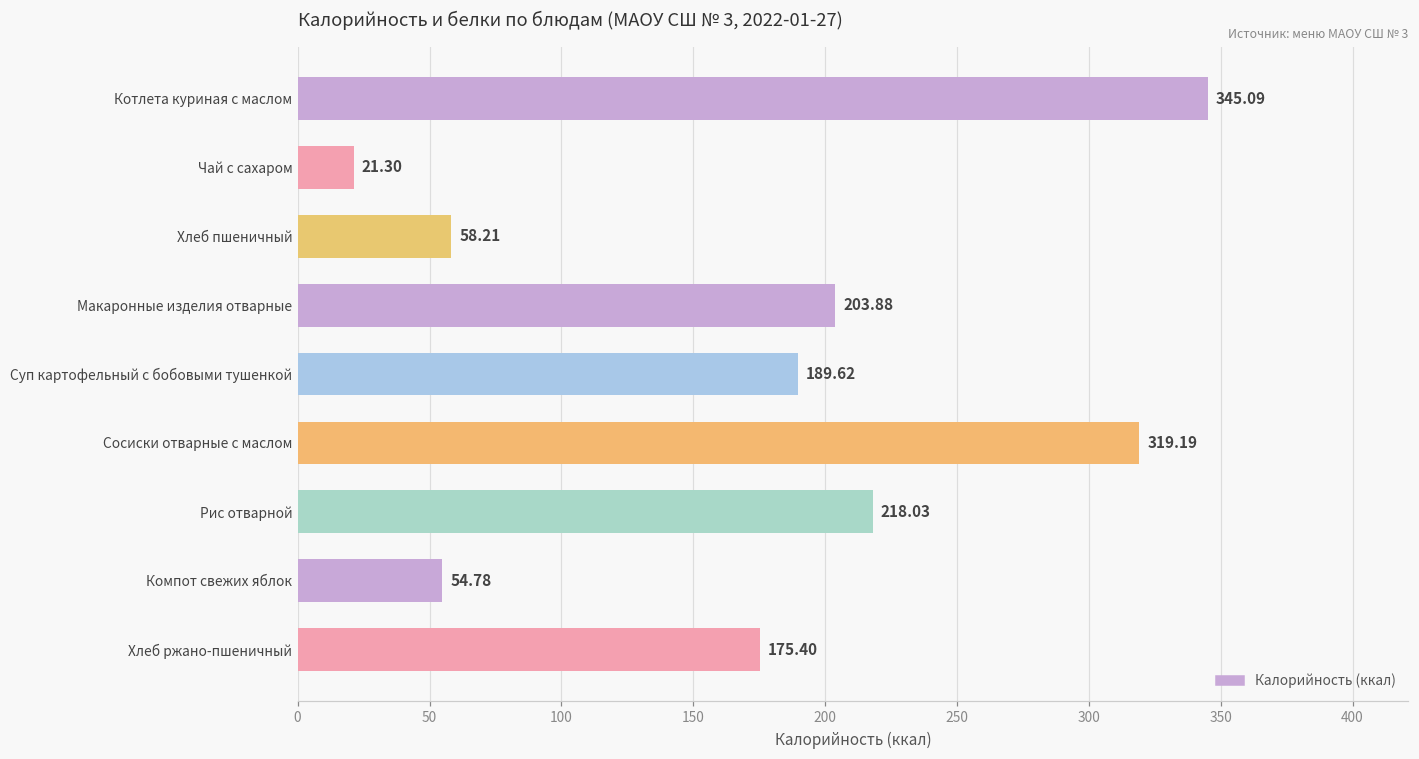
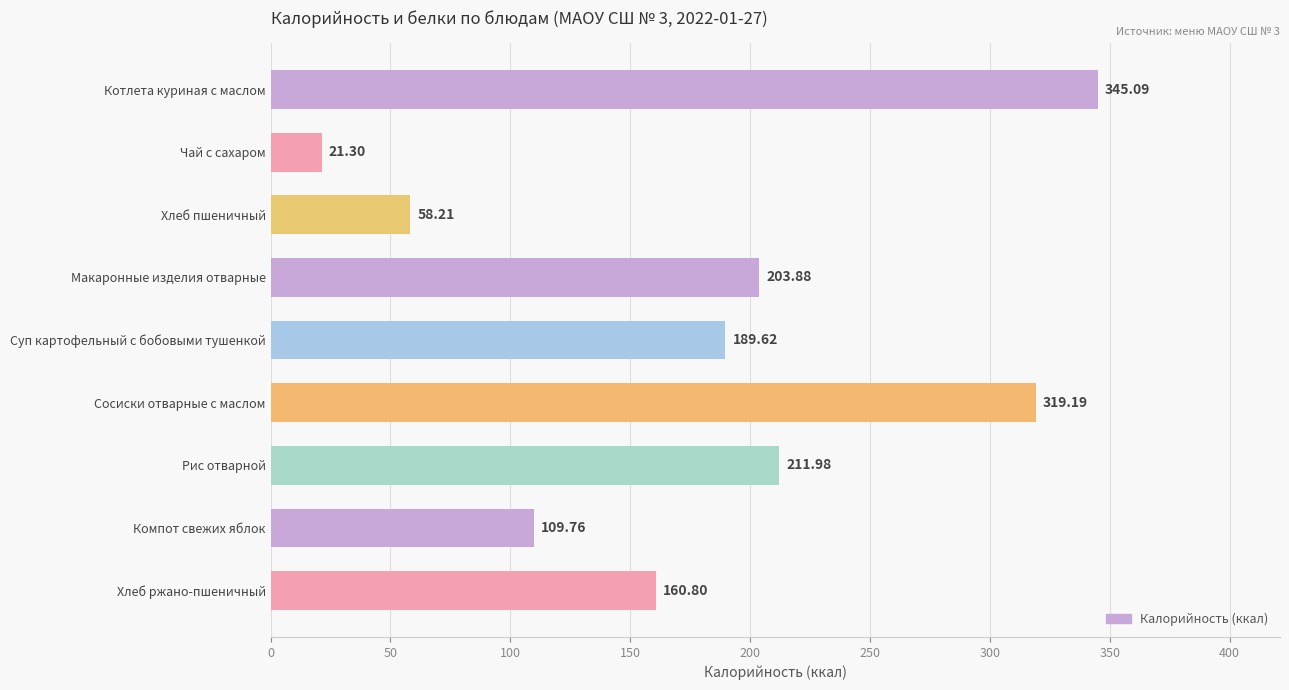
  {
    "Котлета куриная с маслом": 345.09,
    "Чай с сахаром": 21.30,
    "Хлеб пшеничный": 58.21,
    "Макаронные изделия отварные": 203.88,
    "Суп картофельный с бобовыми тушенкой": 189.62,
    "Сосиски отварные с маслом": 319.19,
-   "Рис отварной": 218.03,
-   "Компот свежих яблок": 54.78,
-   "Хлеб ржано-пшеничный": 175.40
+   "Рис отварной": 211.98,
+   "Компот свежих яблок": 109.76,
+   "Хлеб ржано-пшеничный": 160.80
  }
